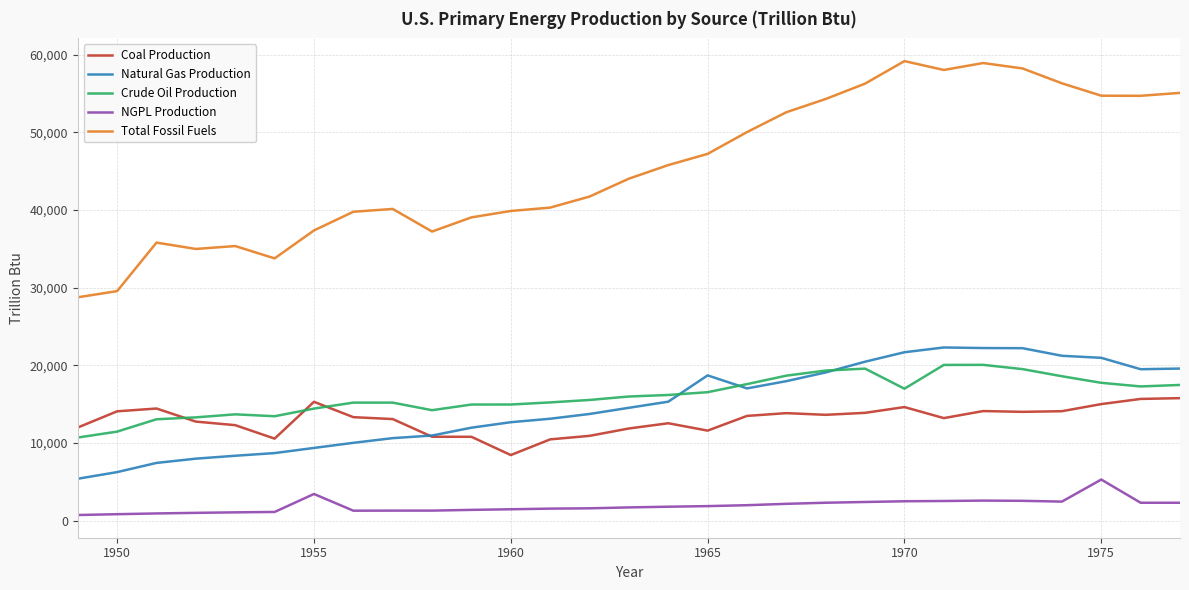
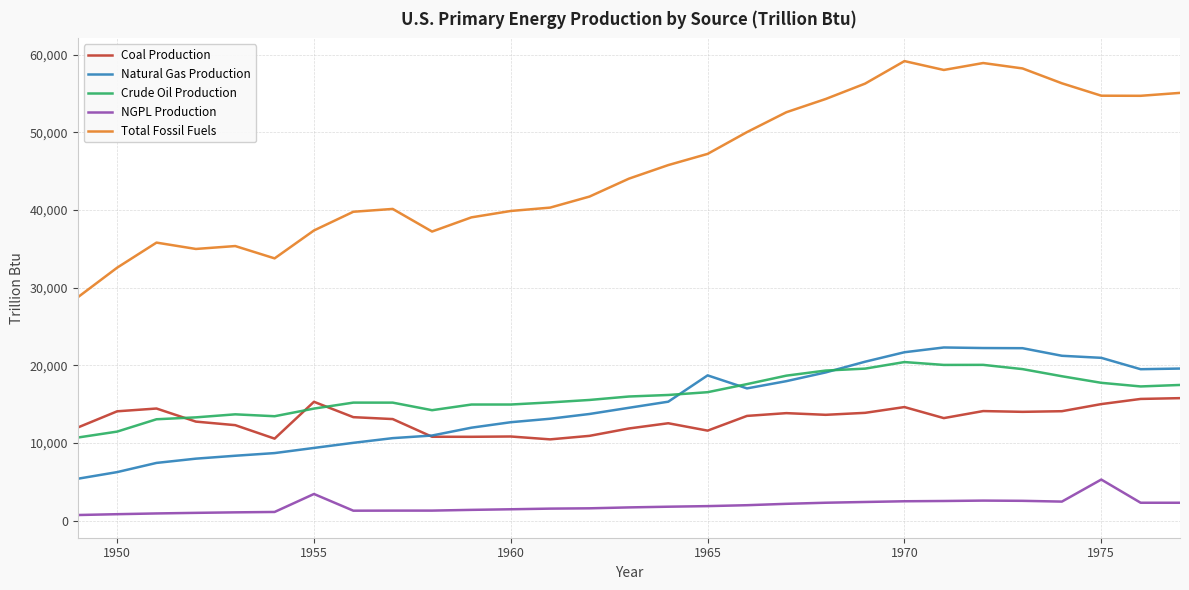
  {
    "Coal Production": {
      "1950": "14,000",
      "1955": "15,000",
-     "1960": "8,000",
+     "1960": "11,000",
      "1965": "12,000",
      "1970": "15,000",
      "1975": "15,000"
    },
    "Natural Gas Production": {
      "1950": "6,000",
      "1955": "9,000",
      "1960": "13,000",
      "1965": "19,000",
      "1970": "22,000",
      "1975": "21,000"
    },
    "Crude Oil Production": {
      "1950": "11,000",
      "1955": "14,000",
      "1960": "15,000",
      "1965": "17,000",
-     "1970": "17,000",
+     "1970": "20,000",
      "1975": "18,000"
    },
    "NGPL Production": {
      "1950": "1,000",
      "1955": "3,000",
      "1960": "1,000",
      "1965": "2,000",
      "1970": "2,000",
      "1975": "5,000"
    },
    "Total Fossil Fuels": {
-     "1950": "30,000",
+     "1950": "33,000",
      "1955": "37,000",
      "1960": "40,000",
      "1965": "47,000",
      "1970": "59,000",
      "1975": "55,000"
    }
  }
